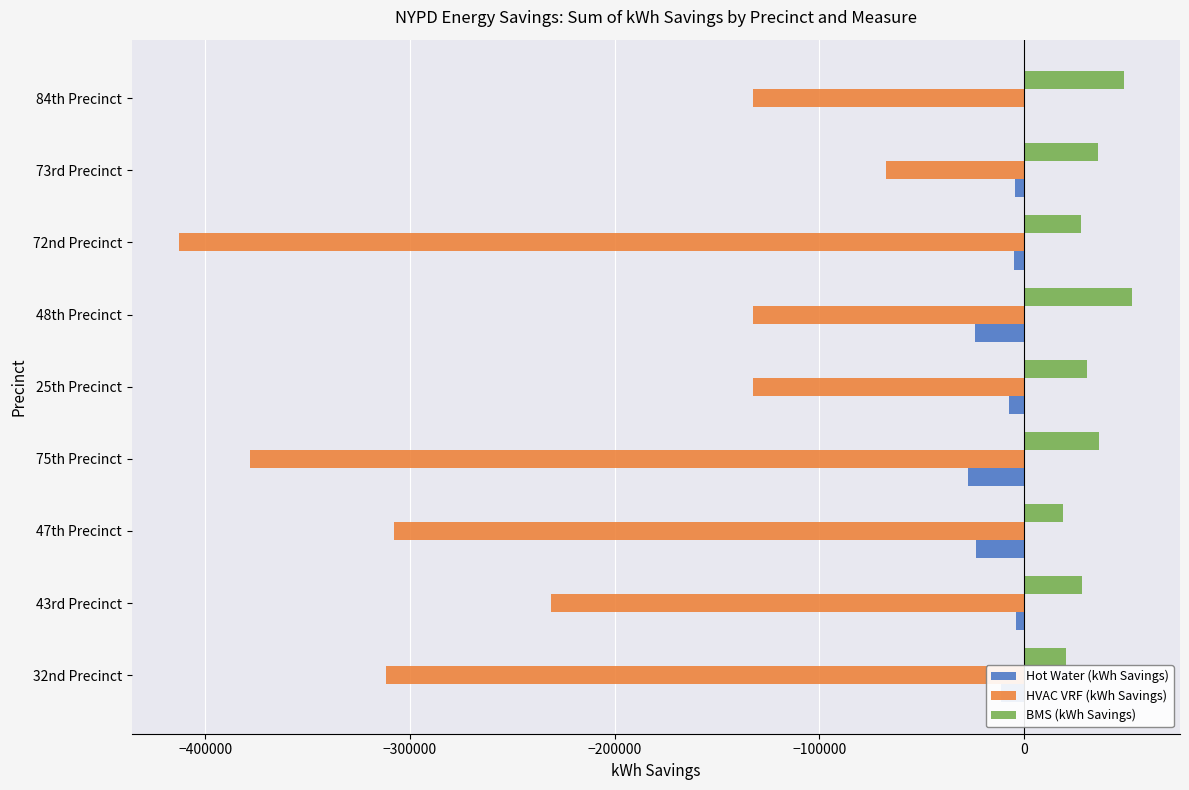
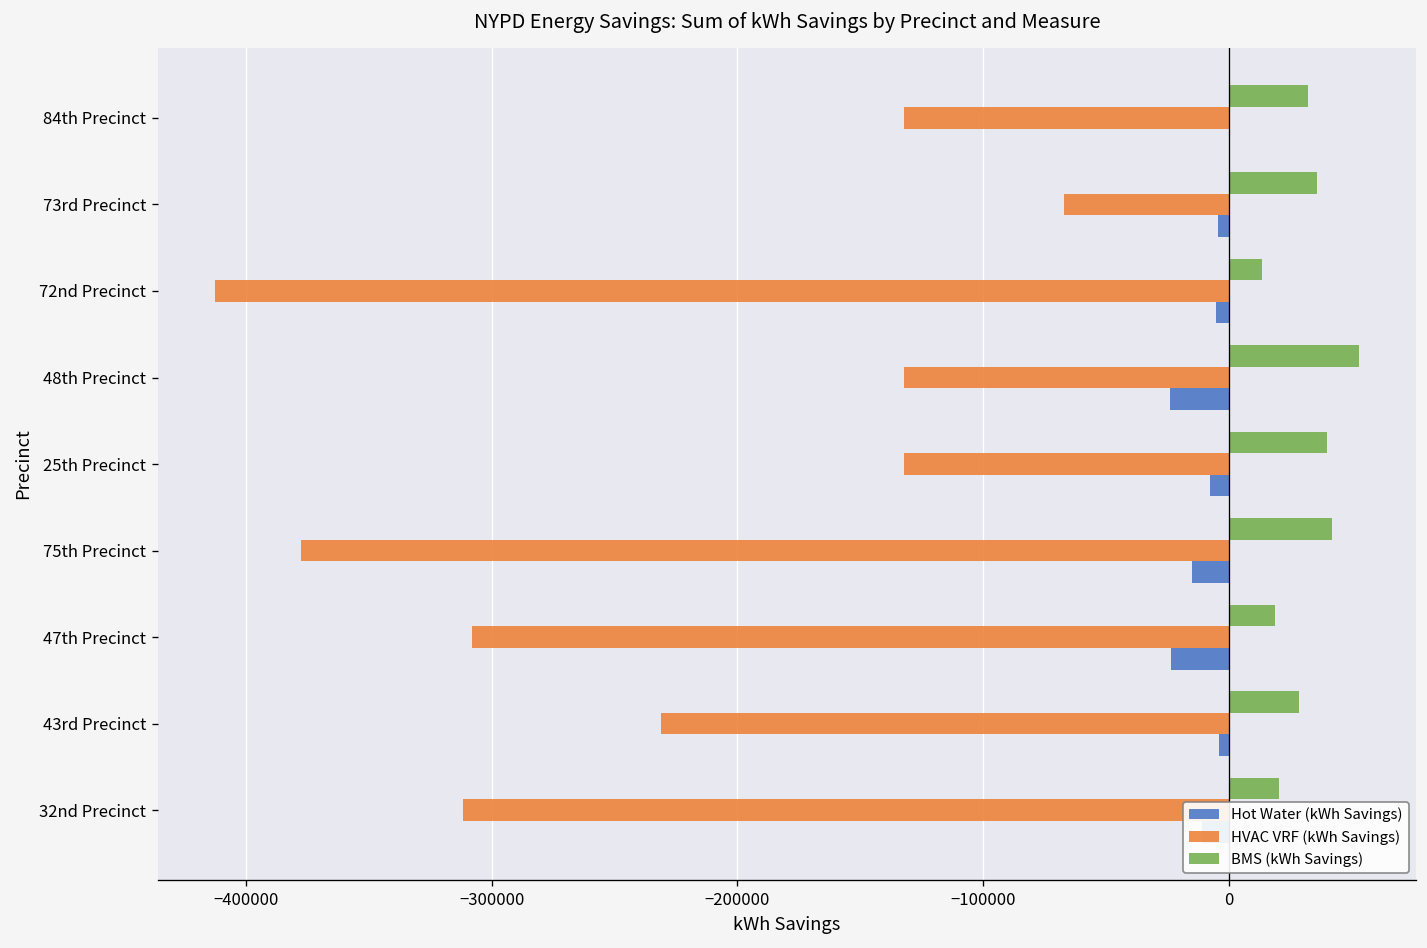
  {
    "Hot Water (kWh Savings)": {
      "84th Precinct": 0,
      "73rd Precinct": -4000,
      "72nd Precinct": -5000,
      "48th Precinct": -24000,
      "25th Precinct": -7000,
-     "75th Precinct": -27000,
+     "75th Precinct": -15000,
      "47th Precinct": -23000,
      "43rd Precinct": -4000
    },
    "HVAC VRF (kWh Savings)": {
      "84th Precinct": -132000,
      "73rd Precinct": -67000,
      "72nd Precinct": -413000,
      "48th Precinct": -132000,
      "25th Precinct": -132000,
      "75th Precinct": -378000,
      "47th Precinct": -308000,
      "43rd Precinct": -231000,
      "32nd Precinct": -312000
    },
    "BMS (kWh Savings)": {
-     "84th Precinct": 49000,
+     "84th Precinct": 32000,
      "73rd Precinct": 36000,
-     "72nd Precinct": 28000,
+     "72nd Precinct": 13000,
      "48th Precinct": 53000,
-     "25th Precinct": 31000,
-     "75th Precinct": 36000,
+     "25th Precinct": 40000,
+     "75th Precinct": 42000,
      "47th Precinct": 19000,
      "43rd Precinct": 28000,
      "32nd Precinct": 20000
    }
  }
